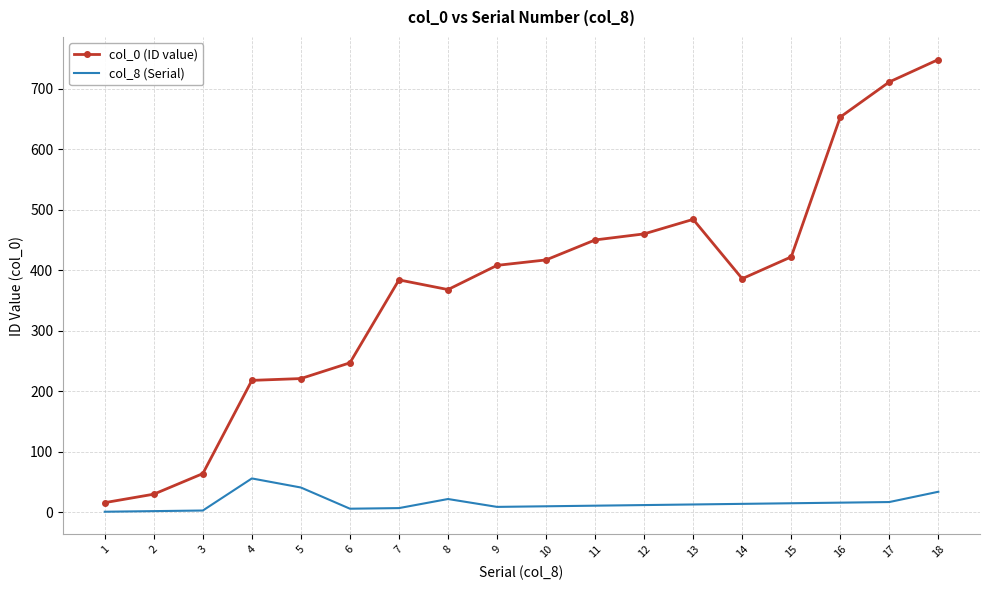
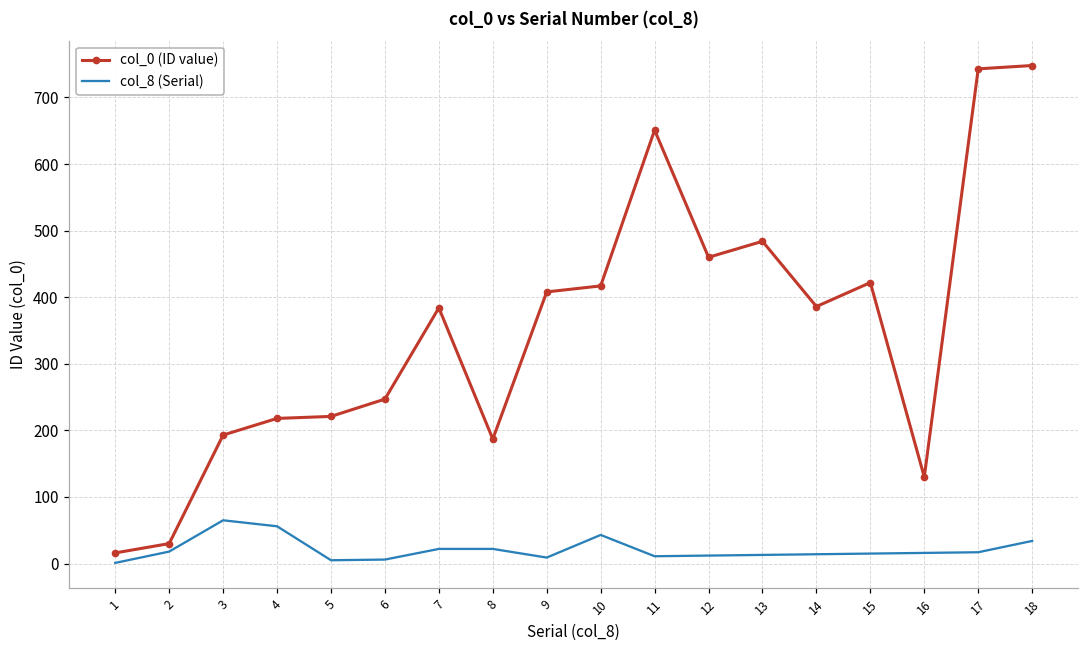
  {
    "col_0 (ID value)": {
      "1": 20,
      "2": 30,
-     "3": 60,
+     "3": 190,
      "4": 220,
      "5": 220,
      "6": 250,
      "7": 380,
-     "8": 370,
+     "8": 190,
      "9": 410,
      "10": 420,
-     "11": 450,
+     "11": 650,
      "12": 460,
      "13": 480,
      "14": 390,
      "15": 420,
-     "16": 650,
-     "17": 710,
+     "16": 130,
+     "17": 740,
      "18": 750
    },
    "col_8 (Serial)": {
      "1": 0,
-     "2": 0,
-     "3": 0,
+     "2": 20,
+     "3": 70,
      "4": 60,
-     "5": 40,
+     "5": 10,
      "6": 10,
-     "7": 10,
+     "7": 20,
      "8": 20,
      "9": 10,
-     "10": 10,
+     "10": 40,
      "11": 10,
      "12": 10,
      "13": 10,
      "14": 10,
      "15": 20,
      "16": 20,
      "17": 20,
      "18": 30
    }
  }
